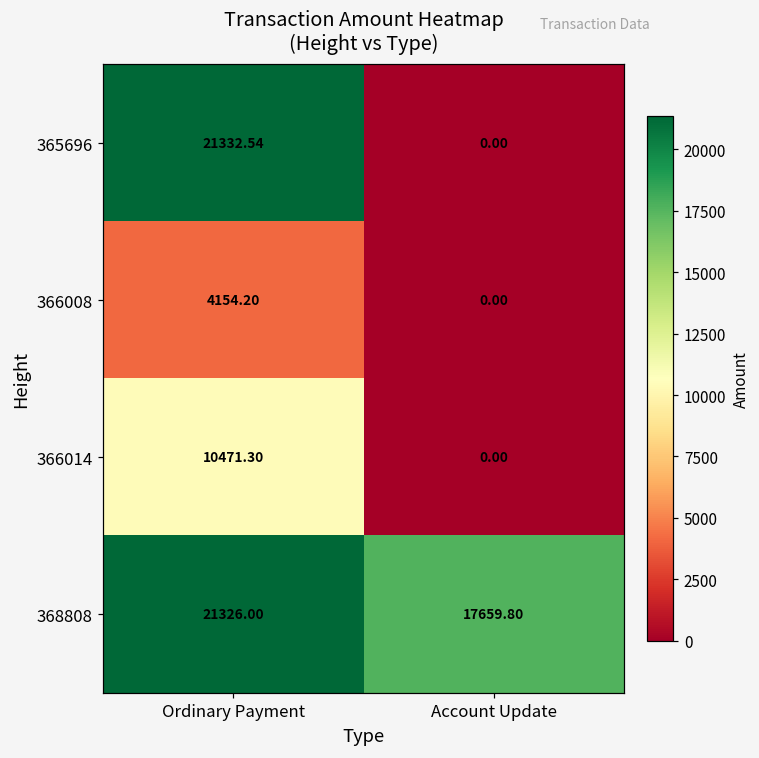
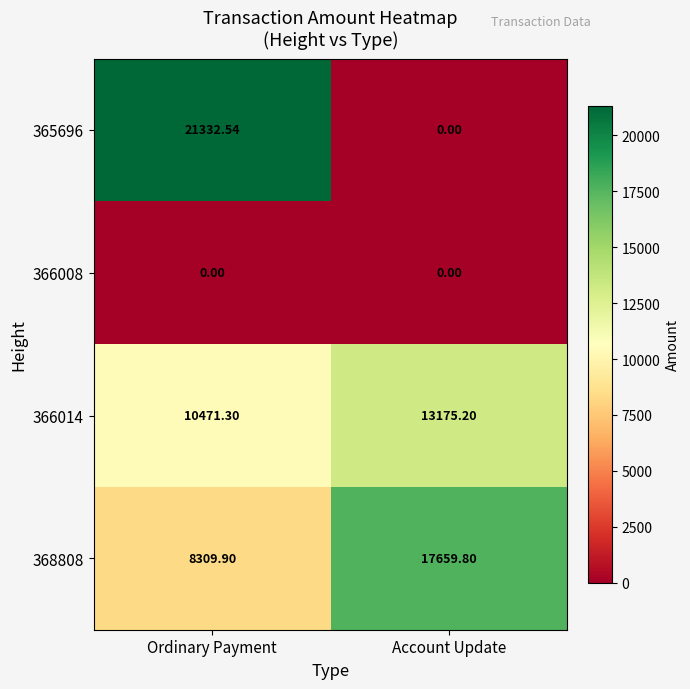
  {
    "365696": {
      "Ordinary Payment": 21332.54,
      "Account Update": 0.00
    },
    "366008": {
-     "Ordinary Payment": 4154.20,
+     "Ordinary Payment": 0.00,
      "Account Update": 0.00
    },
    "366014": {
      "Ordinary Payment": 10471.30,
-     "Account Update": 0.00
+     "Account Update": 13175.20
    },
    "368808": {
-     "Ordinary Payment": 21326.00,
+     "Ordinary Payment": 8309.90,
      "Account Update": 17659.80
    }
  }
